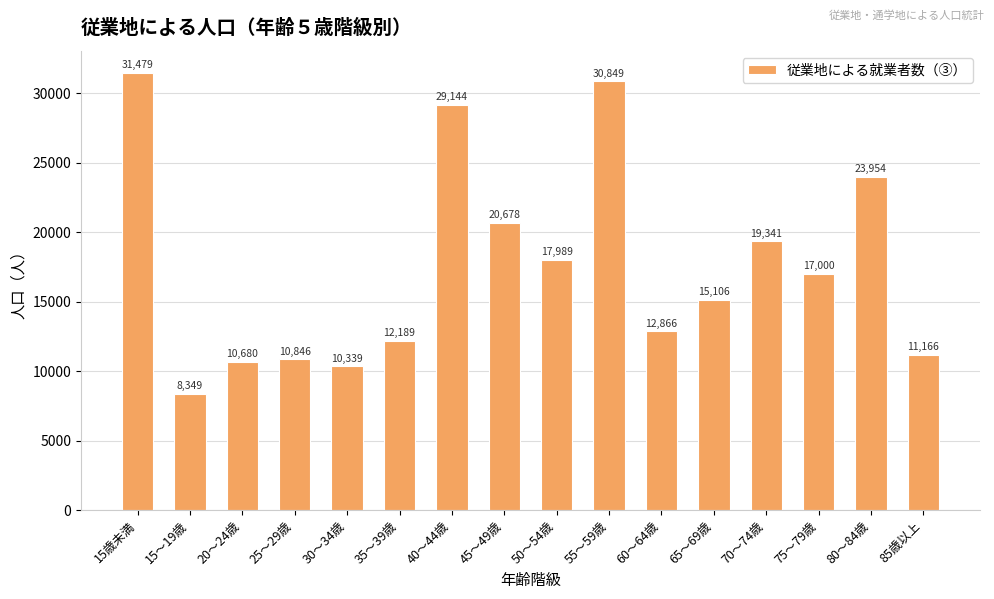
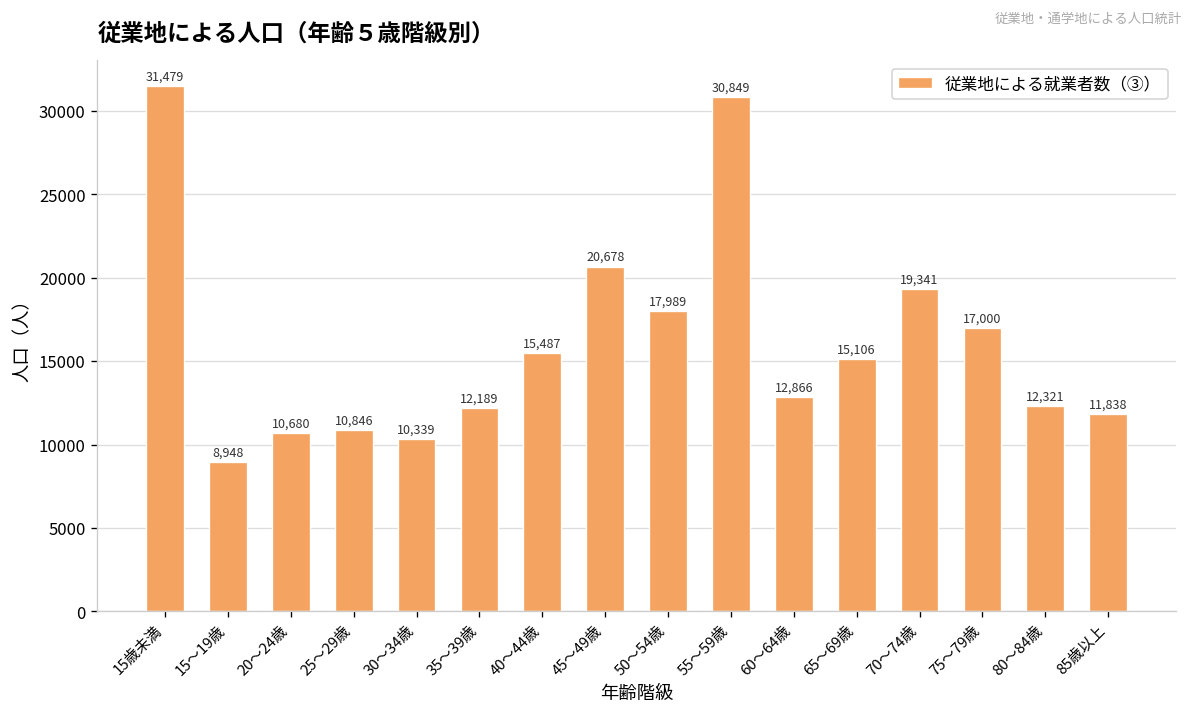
  {
    "15歳未満": "31,479",
-   "15～19歳": "8,349",
+   "15～19歳": "8,948",
    "20～24歳": "10,680",
    "25～29歳": "10,846",
    "30～34歳": "10,339",
    "35～39歳": "12,189",
-   "40～44歳": "29,144",
+   "40～44歳": "15,487",
    "45～49歳": "20,678",
    "50～54歳": "17,989",
    "55～59歳": "30,849",
    "60～64歳": "12,866",
    "65～69歳": "15,106",
    "70～74歳": "19,341",
    "75～79歳": "17,000",
-   "80～84歳": "23,954",
-   "85歳以上": "11,166"
+   "80～84歳": "12,321",
+   "85歳以上": "11,838"
  }
